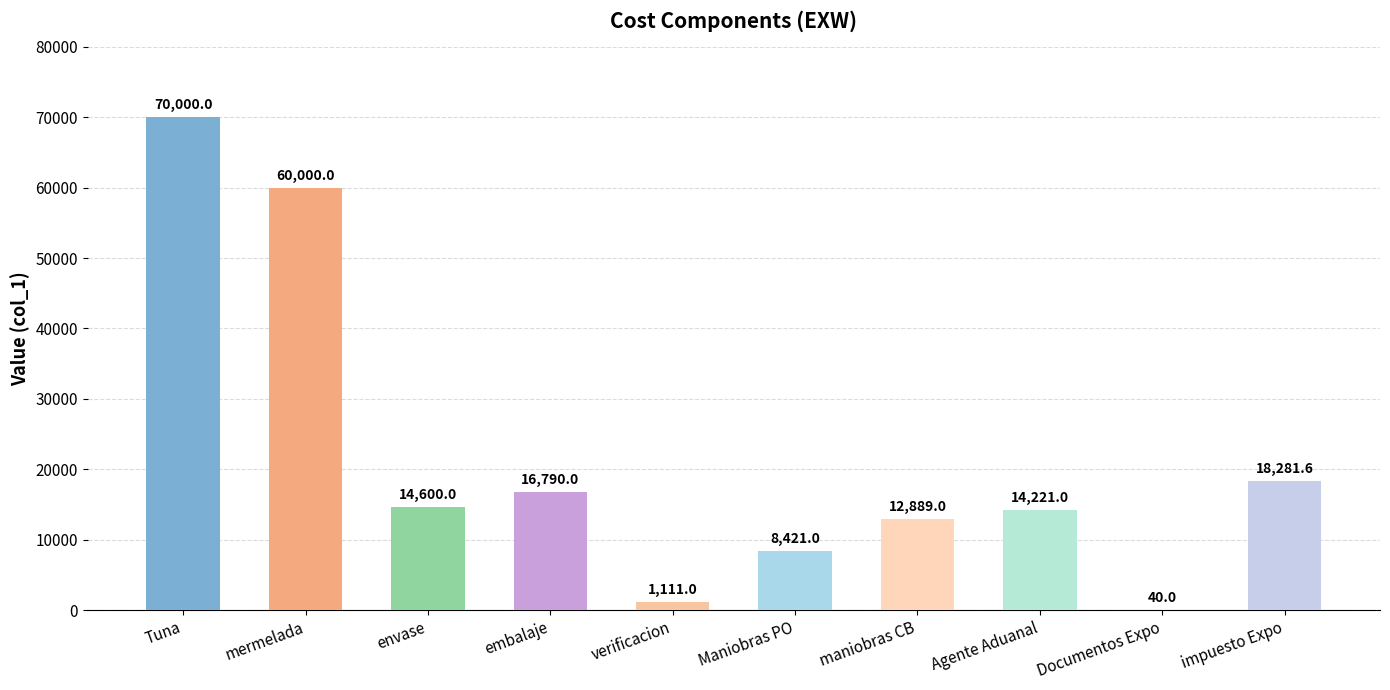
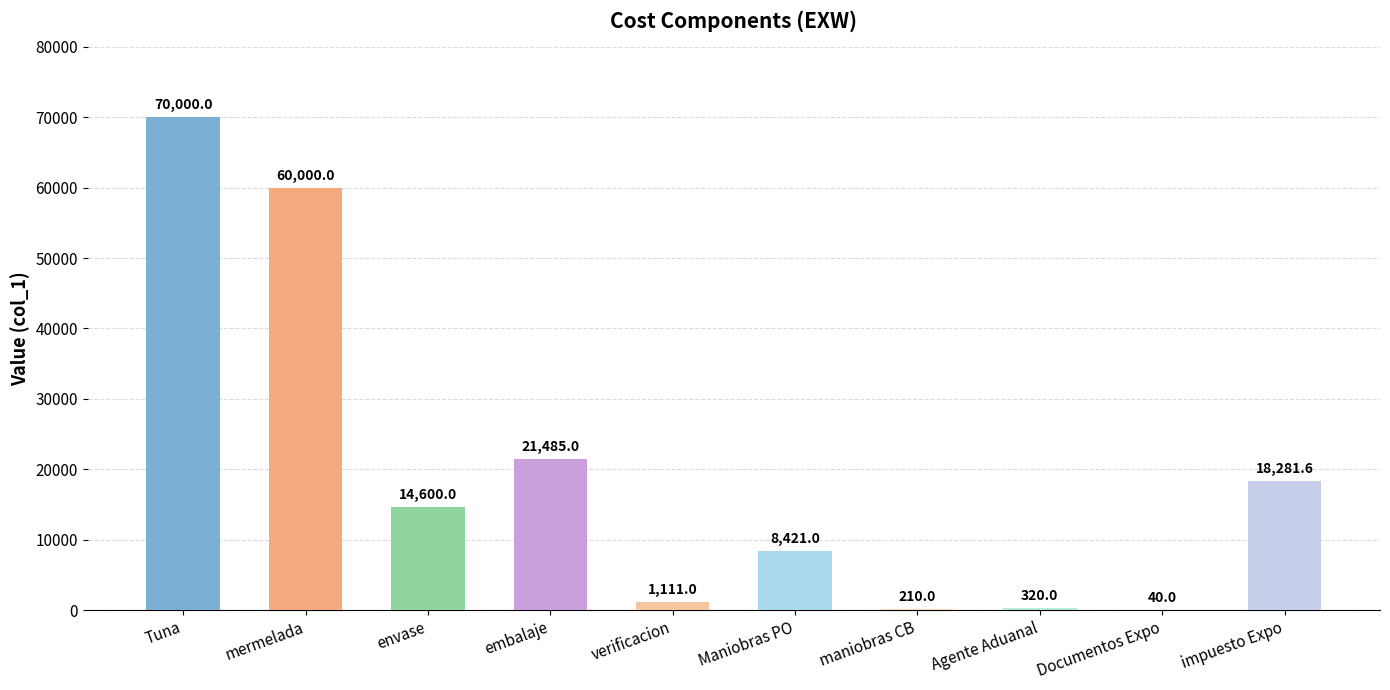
  {
    "Tuna": "70,000.0",
    "mermelada": "60,000.0",
    "envase": "14,600.0",
-   "embalaje": "16,790.0",
+   "embalaje": "21,485.0",
    "verificacion": "1,111.0",
    "Maniobras PO": "8,421.0",
-   "maniobras CB": "12,889.0",
-   "Agente Aduanal": "14,221.0",
+   "maniobras CB": "210.0",
+   "Agente Aduanal": "320.0",
    "Documentos Expo": "40.0",
    "impuesto Expo": "18,281.6"
  }
